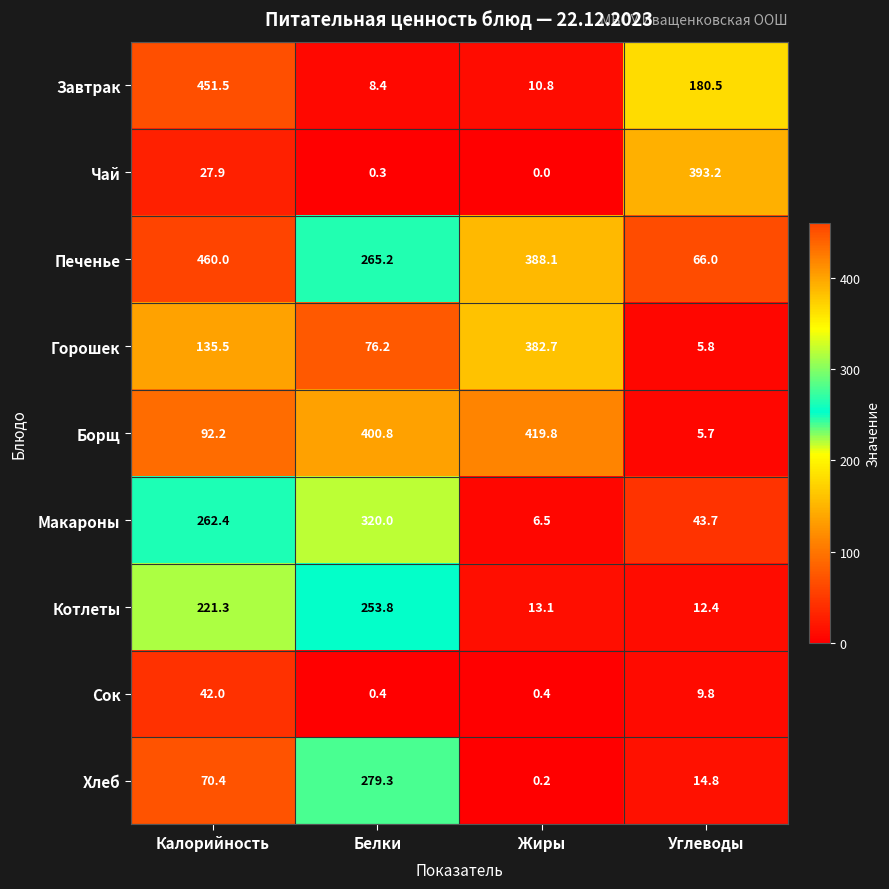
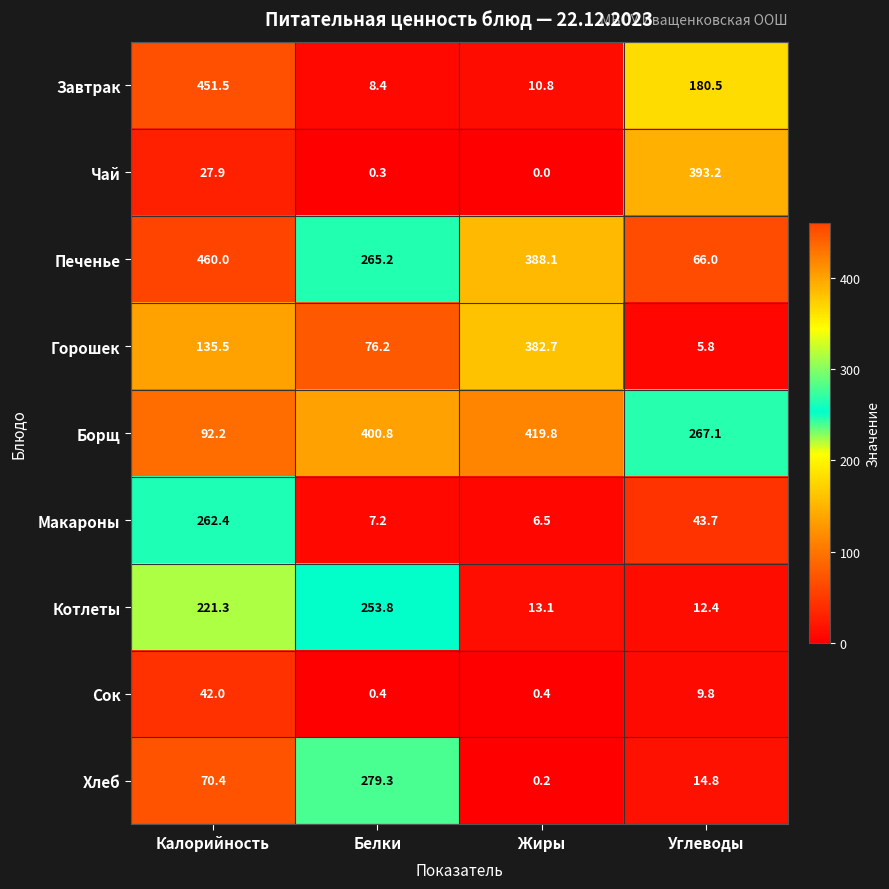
  {
    "Завтрак": {
      "Калорийность": 451.5,
      "Белки": 8.4,
      "Жиры": 10.8,
      "Углеводы": 180.5
    },
    "Чай": {
      "Калорийность": 27.9,
      "Белки": 0.3,
      "Жиры": 0.0,
      "Углеводы": 393.2
    },
    "Печенье": {
      "Калорийность": 460.0,
      "Белки": 265.2,
      "Жиры": 388.1,
      "Углеводы": 66.0
    },
    "Горошек": {
      "Калорийность": 135.5,
      "Белки": 76.2,
      "Жиры": 382.7,
      "Углеводы": 5.8
    },
    "Борщ": {
      "Калорийность": 92.2,
      "Белки": 400.8,
      "Жиры": 419.8,
-     "Углеводы": 5.7
+     "Углеводы": 267.1
    },
    "Макароны": {
      "Калорийность": 262.4,
-     "Белки": 320.0,
+     "Белки": 7.2,
      "Жиры": 6.5,
      "Углеводы": 43.7
    },
    "Котлеты": {
      "Калорийность": 221.3,
      "Белки": 253.8,
      "Жиры": 13.1,
      "Углеводы": 12.4
    },
    "Сок": {
      "Калорийность": 42.0,
      "Белки": 0.4,
      "Жиры": 0.4,
      "Углеводы": 9.8
    },
    "Хлеб": {
      "Калорийность": 70.4,
      "Белки": 279.3,
      "Жиры": 0.2,
      "Углеводы": 14.8
    }
  }
